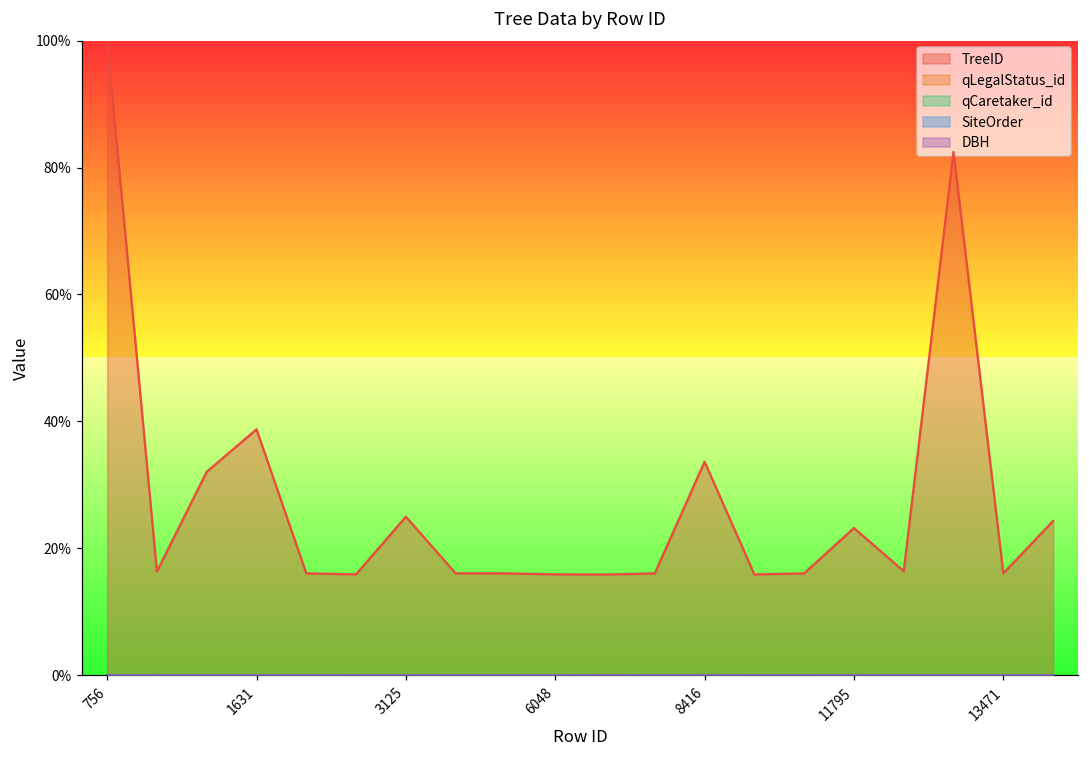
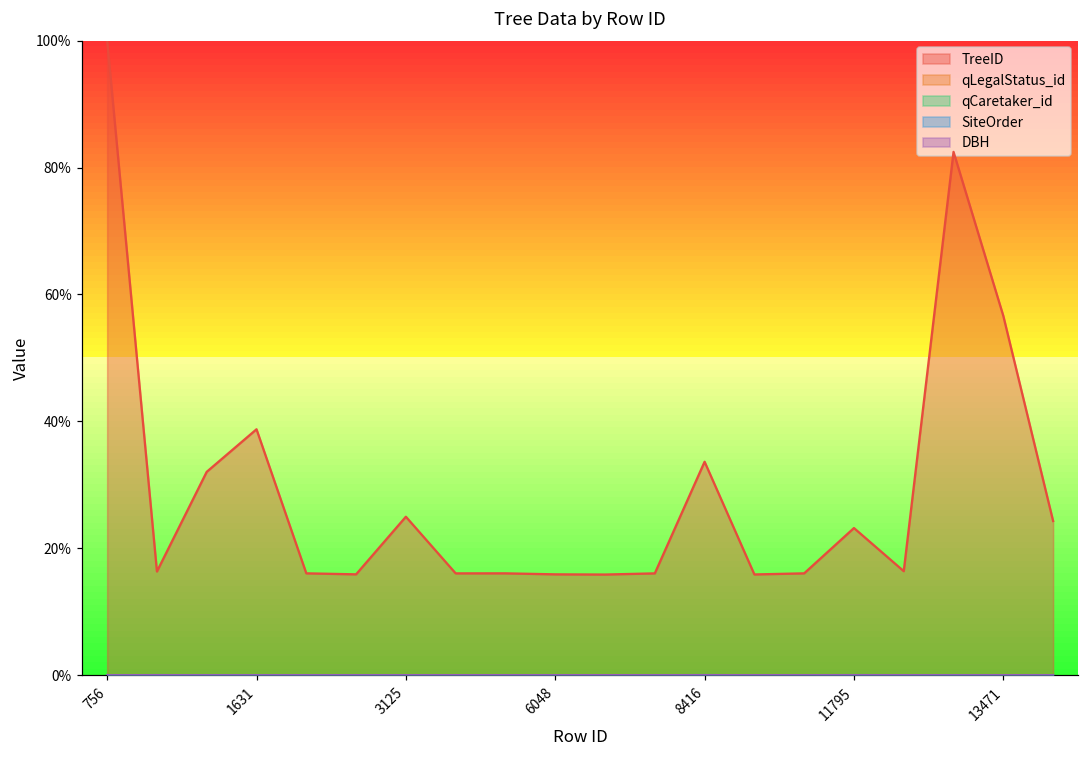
  {
    "TreeID": {
      "756": "100%",
      "1631": "39%",
      "3125": "25%",
      "6048": "16%",
      "8416": "34%",
      "11795": "23%",
-     "13471": "16%"
+     "13471": "57%"
    },
    "DBH": {
      "756": "0%",
      "1631": "0%",
      "3125": "0%",
      "6048": "0%",
      "8416": "0%",
      "11795": "0%",
      "13471": "0%"
    }
  }
